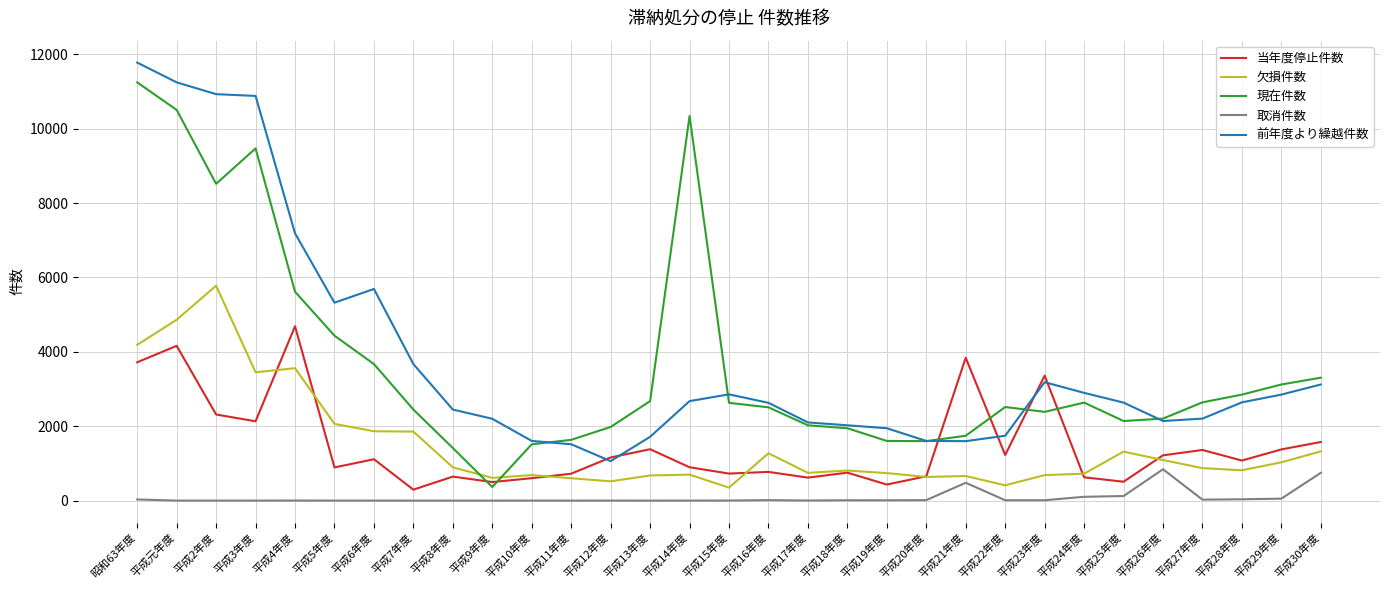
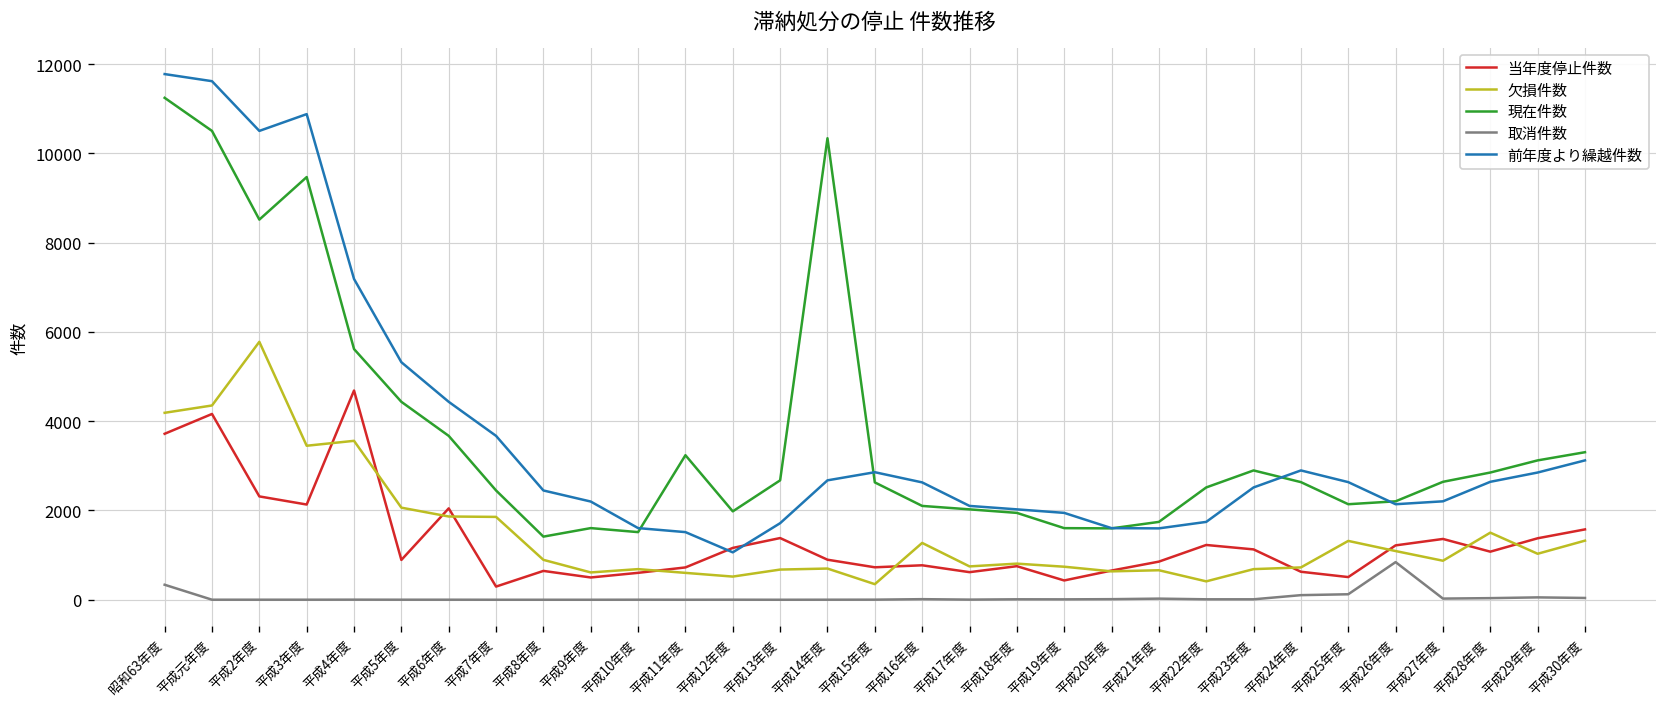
  {
    "当年度停止件数": {
      "昭和63年度": 3700,
      "平成元年度": 4200,
      "平成2年度": 2300,
      "平成3年度": 2100,
      "平成4年度": 4700,
      "平成5年度": 900,
-     "平成6年度": 1100,
+     "平成6年度": 2000,
      "平成7年度": 300,
      "平成8年度": 600,
      "平成9年度": 500,
      "平成10年度": 600,
      "平成11年度": 700,
      "平成12年度": 1200,
      "平成13年度": 1400,
      "平成14年度": 900,
      "平成15年度": 700,
      "平成16年度": 800,
      "平成17年度": 600,
      "平成19年度": 400,
-     "平成21年度": 3800,
+     "平成21年度": 900,
      "平成22年度": 1200,
-     "平成23年度": 3400,
+     "平成23年度": 1100,
      "平成24年度": 600,
      "平成25年度": 500,
      "平成26年度": 1200,
      "平成27年度": 1400,
      "平成28年度": 1100,
      "平成29年度": 1400,
      "平成30年度": 1600
    },
    "欠損件数": {
      "昭和63年度": 4200,
-     "平成元年度": 4900,
+     "平成元年度": 4400,
      "平成2年度": 5800,
      "平成3年度": 3500,
      "平成4年度": 3600,
      "平成5年度": 2100,
      "平成6年度": 1900,
      "平成7年度": 1900,
      "平成8年度": 900,
      "平成9年度": 600,
      "平成10年度": 700,
      "平成11年度": 600,
      "平成12年度": 500,
      "平成13年度": 700,
      "平成14年度": 700,
      "平成15年度": 300,
      "平成16年度": 1300,
      "平成17年度": 700,
      "平成19年度": 700,
      "平成21年度": 700,
      "平成22年度": 400,
      "平成23年度": 700,
      "平成24年度": 700,
      "平成25年度": 1300,
      "平成26年度": 1100,
      "平成27年度": 900,
-     "平成28年度": 800,
+     "平成28年度": 1500,
      "平成29年度": 1000,
      "平成30年度": 1300
    },
    "現在件数": {
      "昭和63年度": 11200,
      "平成元年度": 10500,
      "平成2年度": 8500,
      "平成3年度": 9500,
      "平成4年度": 5600,
      "平成5年度": 4400,
      "平成6年度": 3700,
      "平成7年度": 2400,
      "平成8年度": 1400,
-     "平成9年度": 400,
+     "平成9年度": 1600,
      "平成10年度": 1500,
-     "平成11年度": 1600,
+     "平成11年度": 3200,
      "平成12年度": 2000,
      "平成13年度": 2700,
      "平成14年度": 10300,
      "平成15年度": 2600,
-     "平成16年度": 2500,
+     "平成16年度": 2100,
      "平成17年度": 2000,
      "平成18年度": 1900,
      "平成19年度": 1600,
      "平成21年度": 1700,
      "平成22年度": 2500,
-     "平成23年度": 2400,
+     "平成23年度": 2900,
      "平成24年度": 2600,
      "平成25年度": 2100,
      "平成27年度": 2600,
      "平成28年度": 2900,
      "平成29年度": 3100,
      "平成30年度": 3300
    },
    "取消件数": {
-     "昭和63年度": 0,
+     "昭和63年度": 300,
      "平成元年度": 0,
      "平成2年度": 0,
      "平成3年度": 0,
      "平成4年度": 0,
      "平成5年度": 0,
      "平成6年度": 0,
      "平成7年度": 0,
      "平成8年度": 0,
      "平成9年度": 0,
      "平成10年度": 0,
      "平成11年度": 0,
      "平成12年度": 0,
      "平成13年度": 0,
      "平成14年度": 0,
      "平成15年度": 0,
      "平成16年度": 0,
      "平成17年度": 0,
      "平成18年度": 0,
      "平成19年度": 0,
      "平成20年度": 0,
-     "平成21年度": 500,
+     "平成21年度": 0,
      "平成22年度": 0,
      "平成23年度": 0,
      "平成24年度": 100,
      "平成25年度": 100,
      "平成26年度": 800,
      "平成27年度": 0,
      "平成28年度": 0,
      "平成29年度": 100,
-     "平成30年度": 700
+     "平成30年度": 0
    },
    "前年度より繰越件数": {
      "昭和63年度": 11800,
-     "平成元年度": 11200,
-     "平成2年度": 10900,
+     "平成元年度": 11600,
+     "平成2年度": 10500,
      "平成3年度": 10900,
      "平成4年度": 7200,
      "平成5年度": 5300,
-     "平成6年度": 5700,
+     "平成6年度": 4400,
      "平成7年度": 3700,
      "平成8年度": 2400,
      "平成9年度": 2200,
      "平成10年度": 1600,
      "平成11年度": 1500,
      "平成12年度": 1100,
      "平成13年度": 1700,
      "平成14年度": 2700,
      "平成15年度": 2900,
      "平成16年度": 2600,
      "平成17年度": 2100,
      "平成18年度": 2000,
      "平成19年度": 1900,
      "平成21年度": 1600,
      "平成22年度": 1700,
-     "平成23年度": 3200,
+     "平成23年度": 2500,
      "平成24年度": 2900,
      "平成25年度": 2600,
      "平成27年度": 2200,
      "平成28年度": 2600,
      "平成29年度": 2900,
      "平成30年度": 3100
    }
  }
